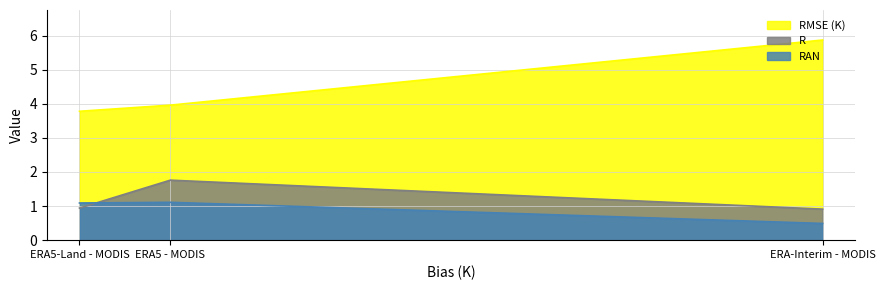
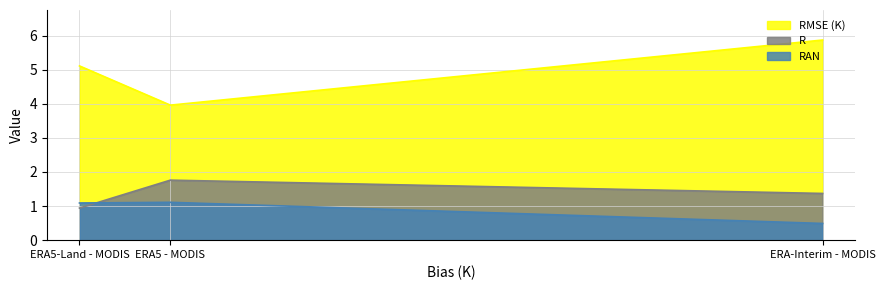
  {
    "RMSE (K)": {
-     "ERA5-Land - MODIS": 3.8,
+     "ERA5-Land - MODIS": 5.1,
      "ERA5 - MODIS": 4.0,
      "ERA-Interim - MODIS": 5.9
    },
    "R": {
      "ERA5-Land - MODIS": 0.9,
      "ERA5 - MODIS": 1.8,
-     "ERA-Interim - MODIS": 0.9
+     "ERA-Interim - MODIS": 1.4
    },
    "RAN": {
      "ERA5-Land - MODIS": 1.1,
      "ERA5 - MODIS": 1.1,
      "ERA-Interim - MODIS": 0.5
    }
  }
